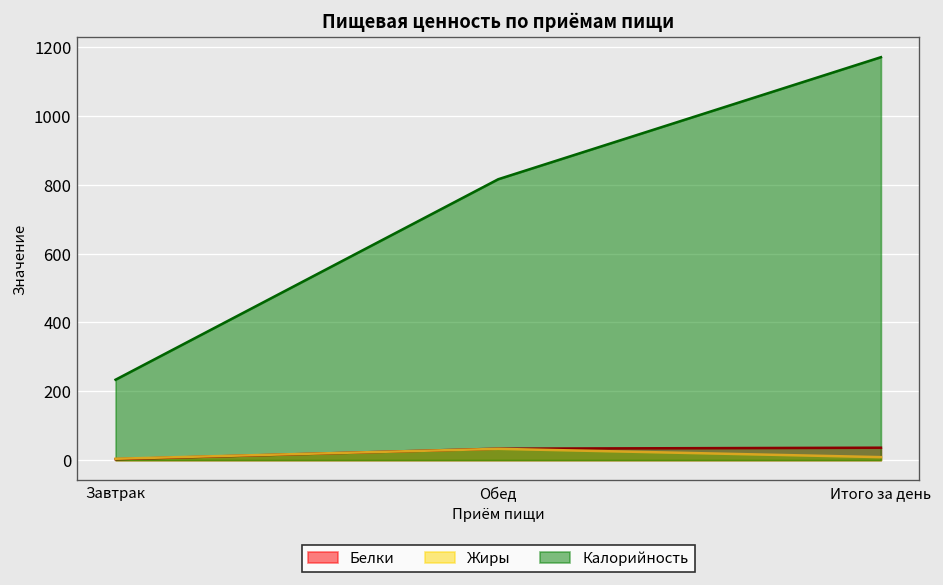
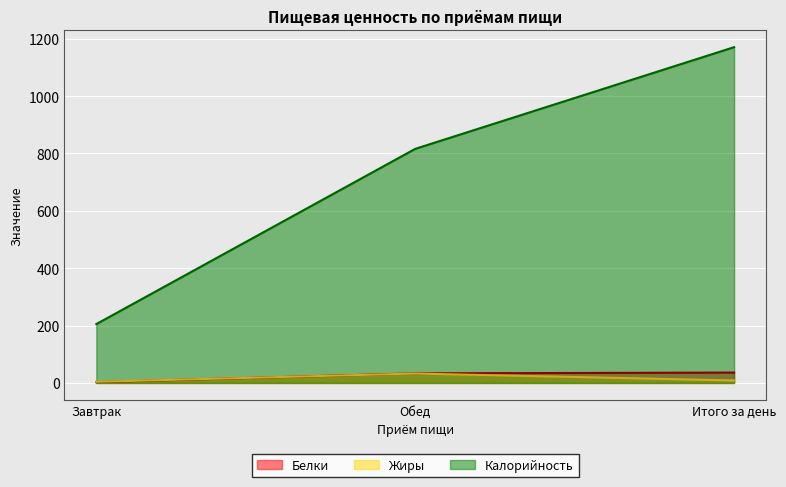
  {
    "Белки": {
      "Итого за день": 40
    },
    "Жиры": {
      "Итого за день": 10
    },
    "Калорийность": {
-     "Завтрак": 230,
+     "Завтрак": 210,
      "Обед": 820,
      "Итого за день": 1170
    }
  }
